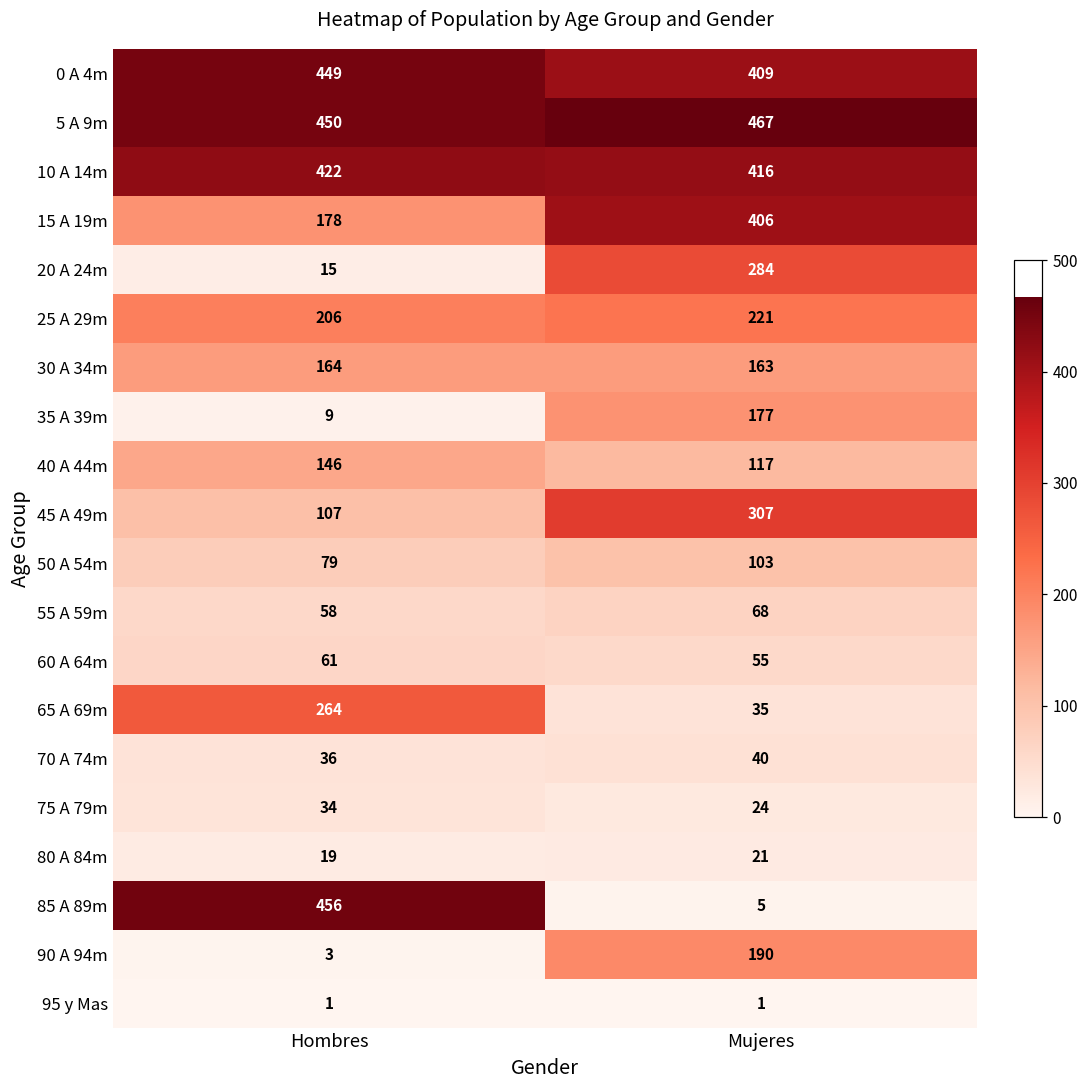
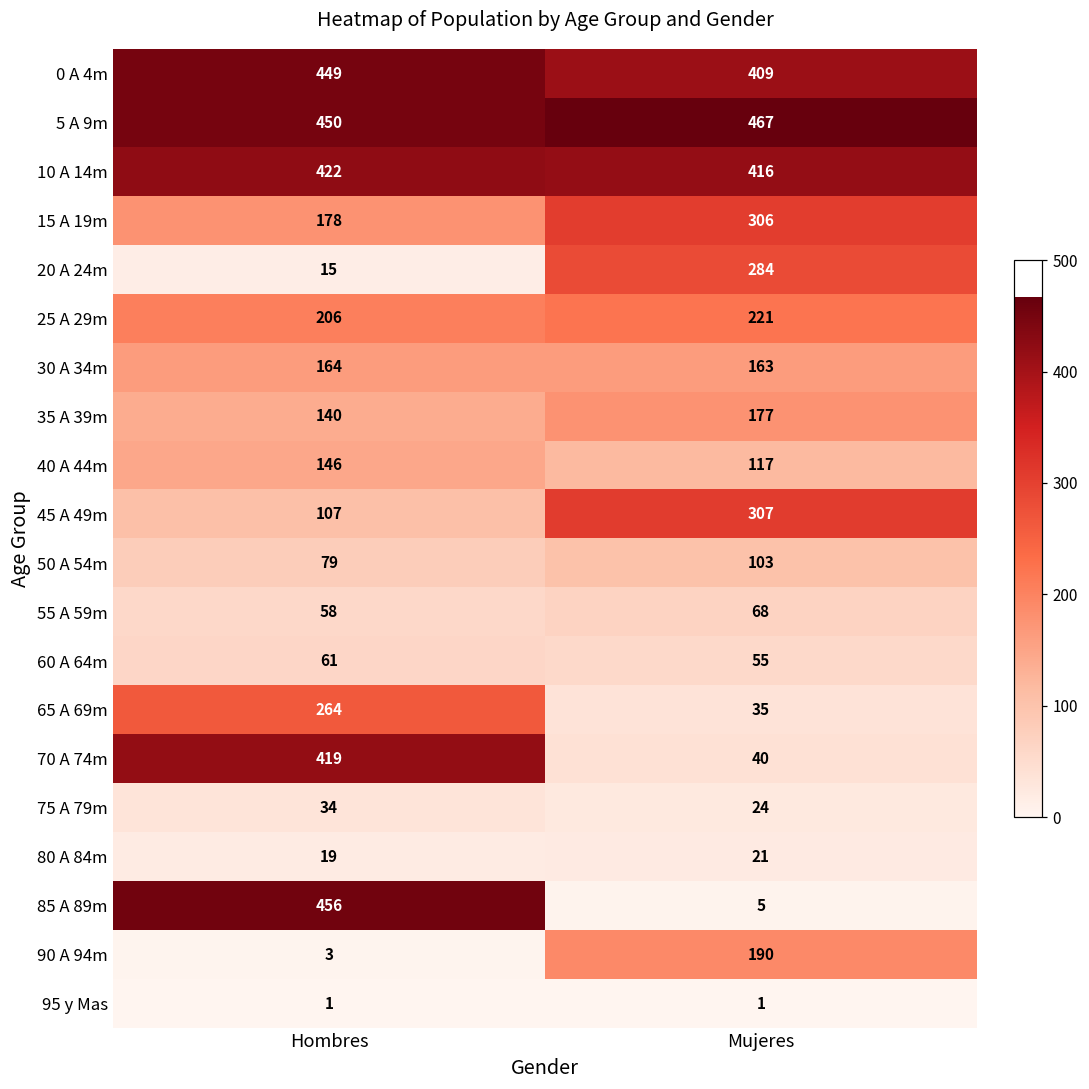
  {
    "0 A 4m": {
      "Hombres": 449,
      "Mujeres": 409
    },
    "5 A 9m": {
      "Hombres": 450,
      "Mujeres": 467
    },
    "10 A 14m": {
      "Hombres": 422,
      "Mujeres": 416
    },
    "15 A 19m": {
      "Hombres": 178,
-     "Mujeres": 406
+     "Mujeres": 306
    },
    "20 A 24m": {
      "Hombres": 15,
      "Mujeres": 284
    },
    "25 A 29m": {
      "Hombres": 206,
      "Mujeres": 221
    },
    "30 A 34m": {
      "Hombres": 164,
      "Mujeres": 163
    },
    "35 A 39m": {
-     "Hombres": 9,
+     "Hombres": 140,
      "Mujeres": 177
    },
    "40 A 44m": {
      "Hombres": 146,
      "Mujeres": 117
    },
    "45 A 49m": {
      "Hombres": 107,
      "Mujeres": 307
    },
    "50 A 54m": {
      "Hombres": 79,
      "Mujeres": 103
    },
    "55 A 59m": {
      "Hombres": 58,
      "Mujeres": 68
    },
    "60 A 64m": {
      "Hombres": 61,
      "Mujeres": 55
    },
    "65 A 69m": {
      "Hombres": 264,
      "Mujeres": 35
    },
    "70 A 74m": {
-     "Hombres": 36,
+     "Hombres": 419,
      "Mujeres": 40
    },
    "75 A 79m": {
      "Hombres": 34,
      "Mujeres": 24
    },
    "80 A 84m": {
      "Hombres": 19,
      "Mujeres": 21
    },
    "85 A 89m": {
      "Hombres": 456,
      "Mujeres": 5
    },
    "90 A 94m": {
      "Hombres": 3,
      "Mujeres": 190
    },
    "95 y Mas": {
      "Hombres": 1,
      "Mujeres": 1
    }
  }
